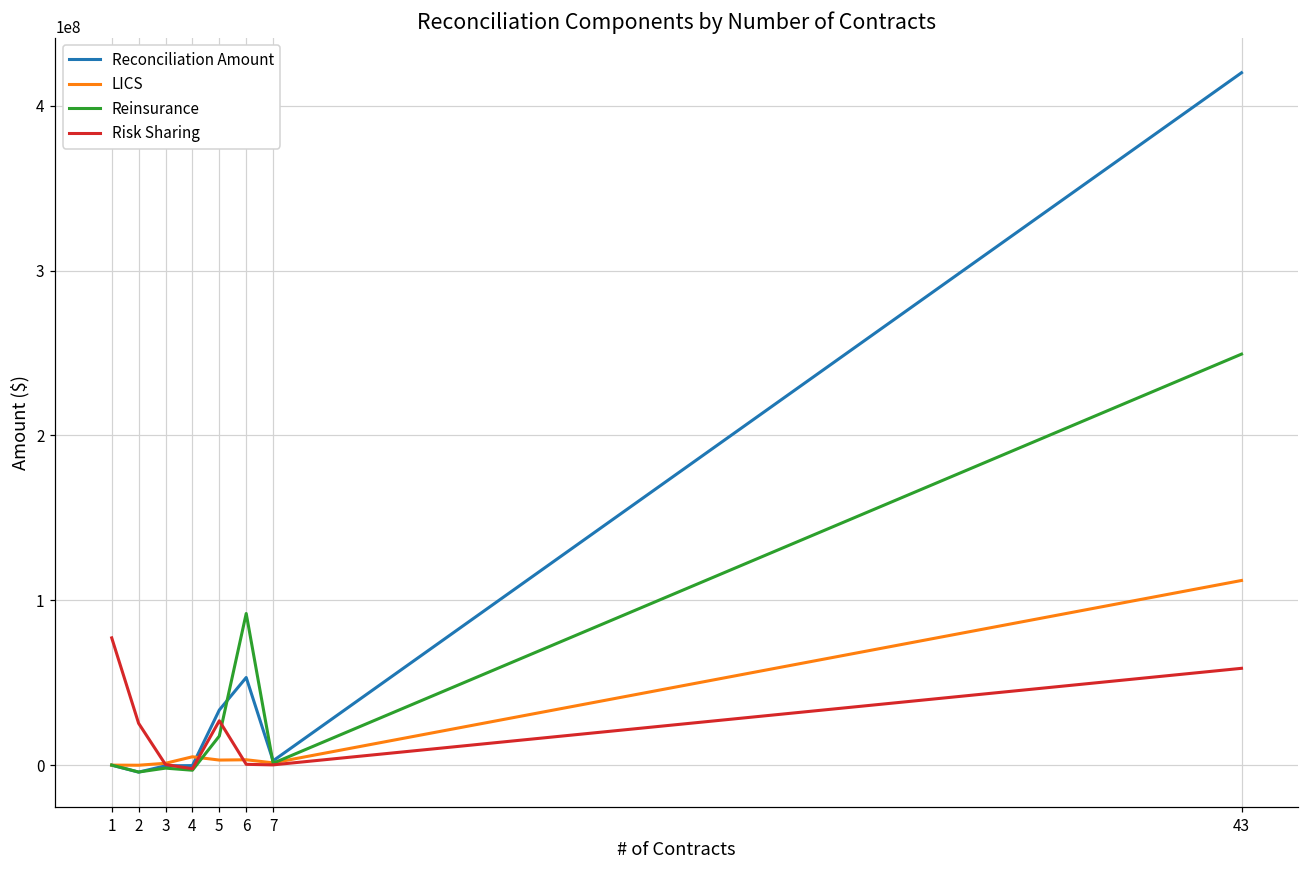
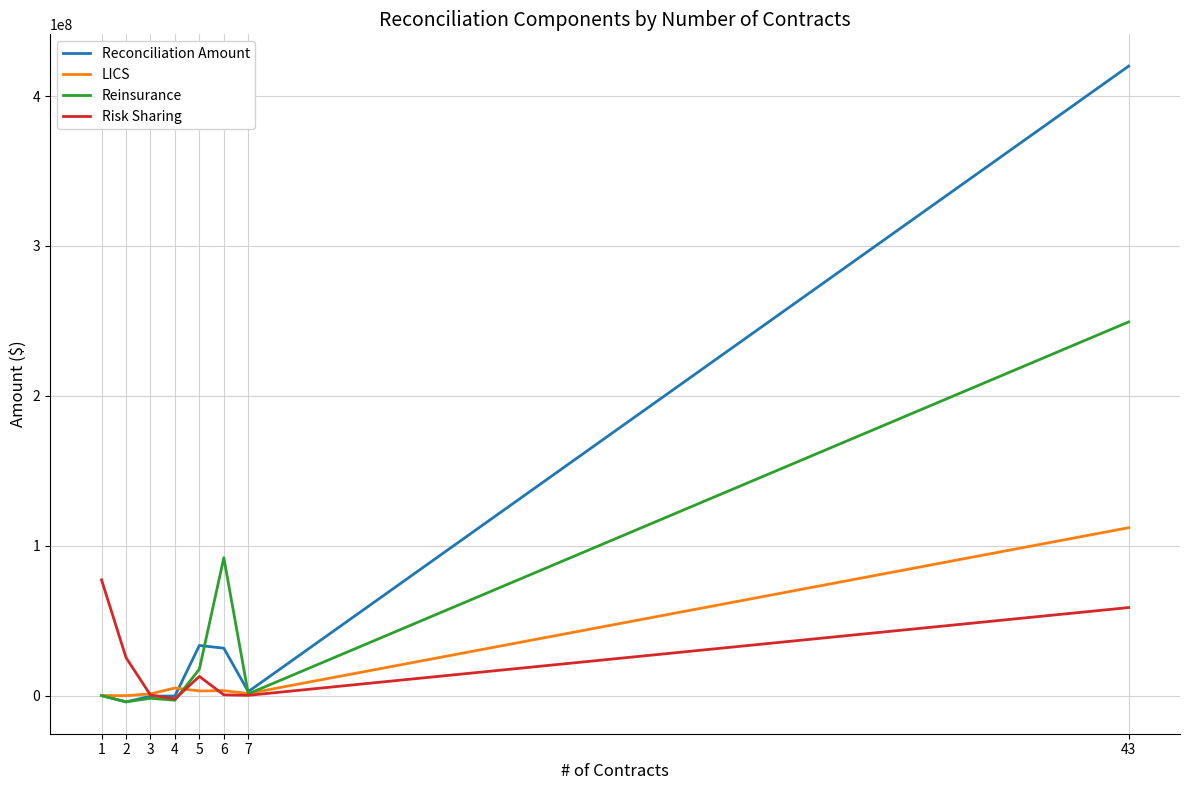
  {
    "Reconciliation Amount": {
      "4": 0,
      "5": 33000000,
-     "6": 53000000,
+     "6": 32000000,
      "43": 420000000
    },
    "LICS": {
      "2": 0,
      "4": 5000000,
      "5": 3000000,
      "6": 3000000,
      "43": 112000000
    },
    "Reinsurance": {
      "5": 18000000,
      "6": 92000000,
      "43": 249000000
    },
    "Risk Sharing": {
      "1": 77000000,
      "2": 25000000,
-     "5": 27000000,
+     "5": 13000000,
      "6": 0,
      "43": 59000000
    }
  }
